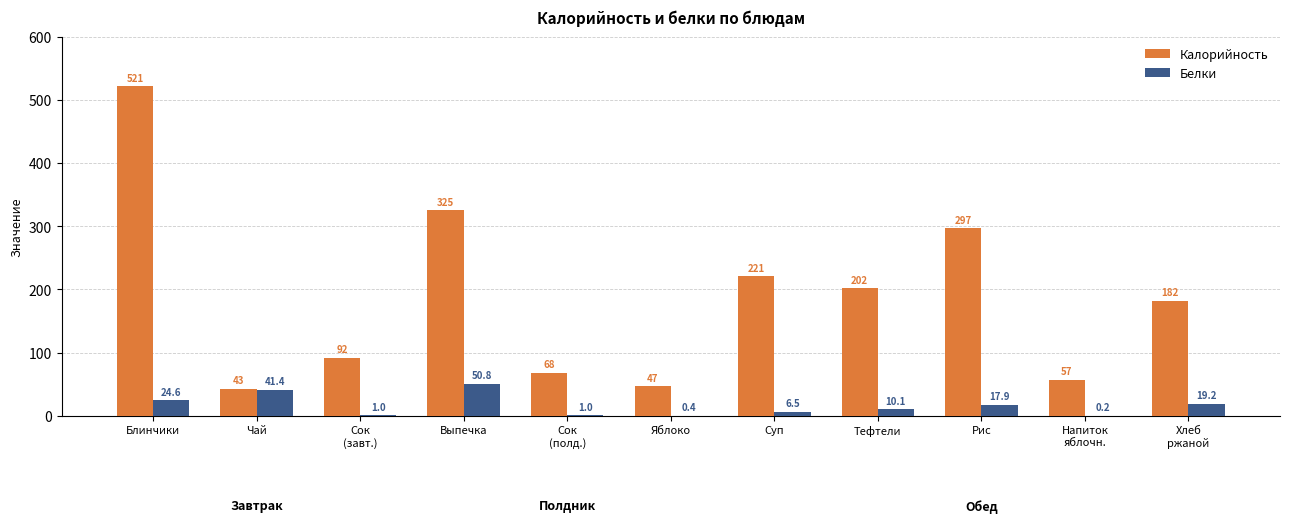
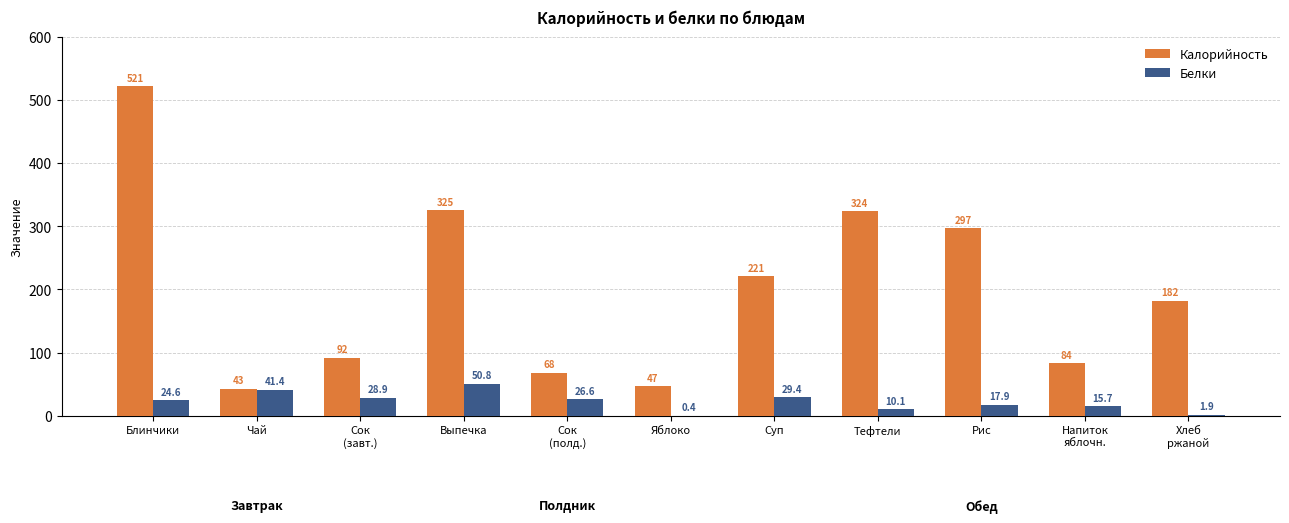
  {
    "Калорийность": {
      "Блинчики": 521,
      "Чай": 43,
      "Сок (завт.)": 92,
      "Выпечка": 325,
      "Сок (полд.)": 68,
      "Яблоко": 47,
      "Суп": 221,
-     "Тефтели": 202,
+     "Тефтели": 324,
      "Рис": 297,
-     "Напиток яблочн.": 57,
+     "Напиток яблочн.": 84,
      "Хлеб ржаной": 182
    },
    "Белки": {
      "Блинчики": 24.6,
      "Чай": 41.4,
-     "Сок (завт.)": 1.0,
+     "Сок (завт.)": 28.9,
      "Выпечка": 50.8,
-     "Сок (полд.)": 1.0,
+     "Сок (полд.)": 26.6,
      "Яблоко": 0.4,
-     "Суп": 6.5,
+     "Суп": 29.4,
      "Тефтели": 10.1,
      "Рис": 17.9,
-     "Напиток яблочн.": 0.2,
-     "Хлеб ржаной": 19.2
+     "Напиток яблочн.": 15.7,
+     "Хлеб ржаной": 1.9
    }
  }
